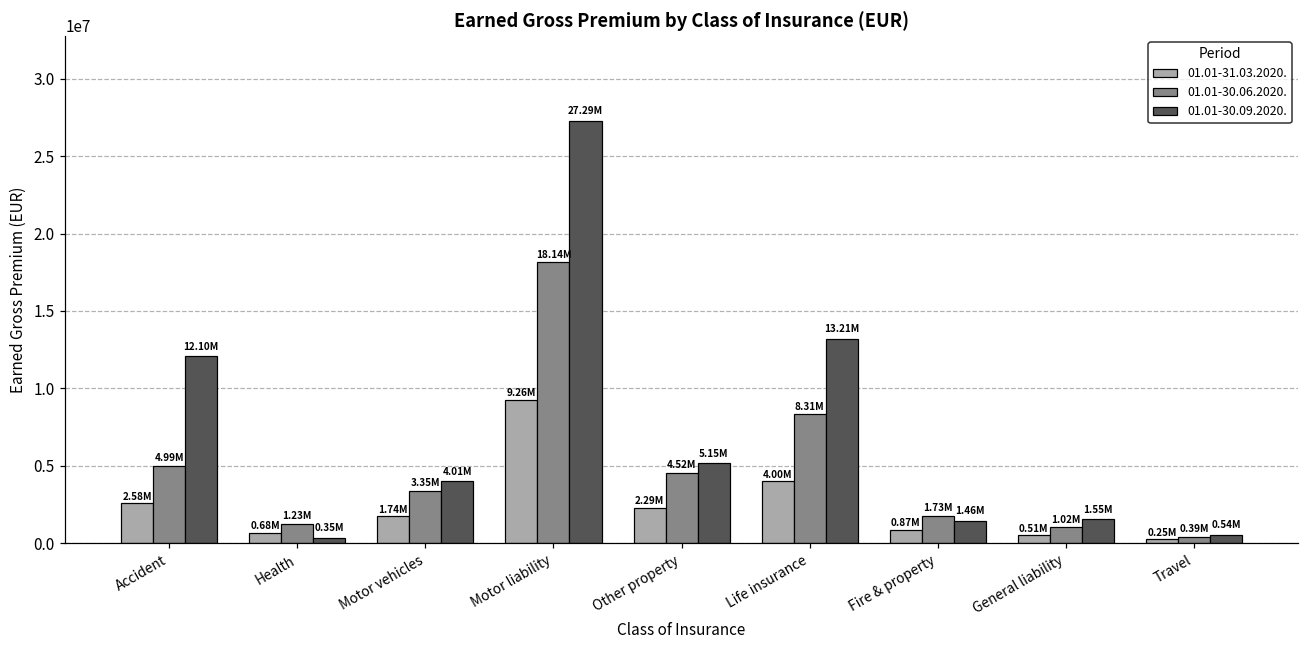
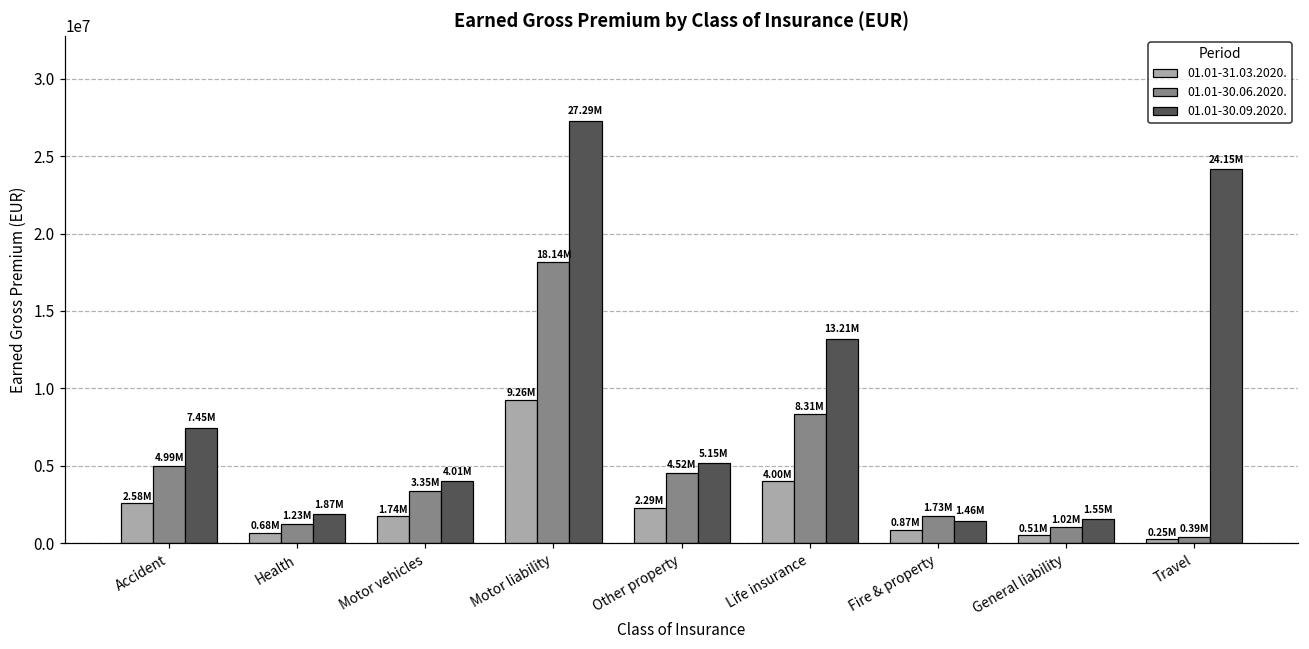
  {
    "01.01-30.09.2020.": {
-     "Accident": "12.10M",
-     "Health": "0.35M",
+     "Accident": "7.45M",
+     "Health": "1.87M",
      "Motor vehicles": "4.01M",
      "Motor liability": "27.29M",
      "Other property": "5.15M",
      "Life insurance": "13.21M",
      "Fire & property": "1.46M",
      "General liability": "1.55M",
-     "Travel": "0.54M"
+     "Travel": "24.15M"
    }
  }
